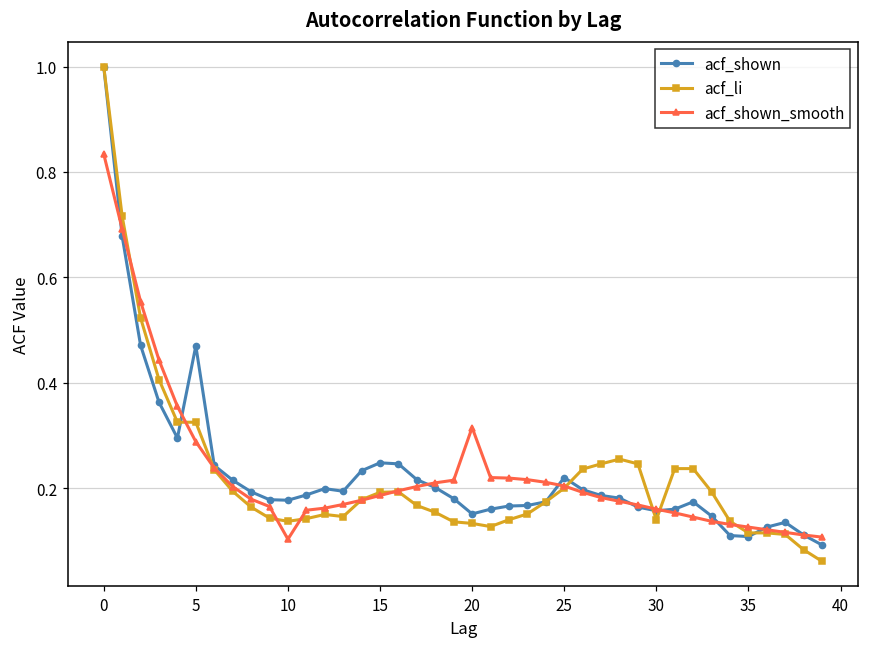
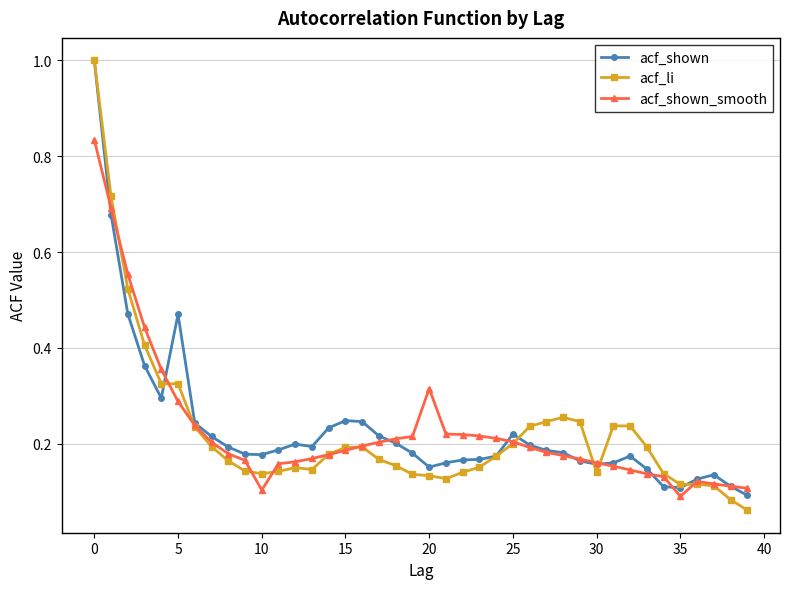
  {
    "acf_shown": {
      "5": 0.47,
      "10": 0.18,
      "15": 0.25,
      "20": 0.15,
      "25": 0.22,
      "35": 0.11
    },
    "acf_li": {
      "5": 0.33,
      "10": 0.14,
      "15": 0.19,
      "20": 0.13,
      "30": 0.14,
      "35": 0.12
    },
    "acf_shown_smooth": {
      "0": 0.83,
      "5": 0.29,
      "10": 0.10,
      "15": 0.19,
      "20": 0.32,
-     "35": 0.13
+     "35": 0.09
    }
  }
